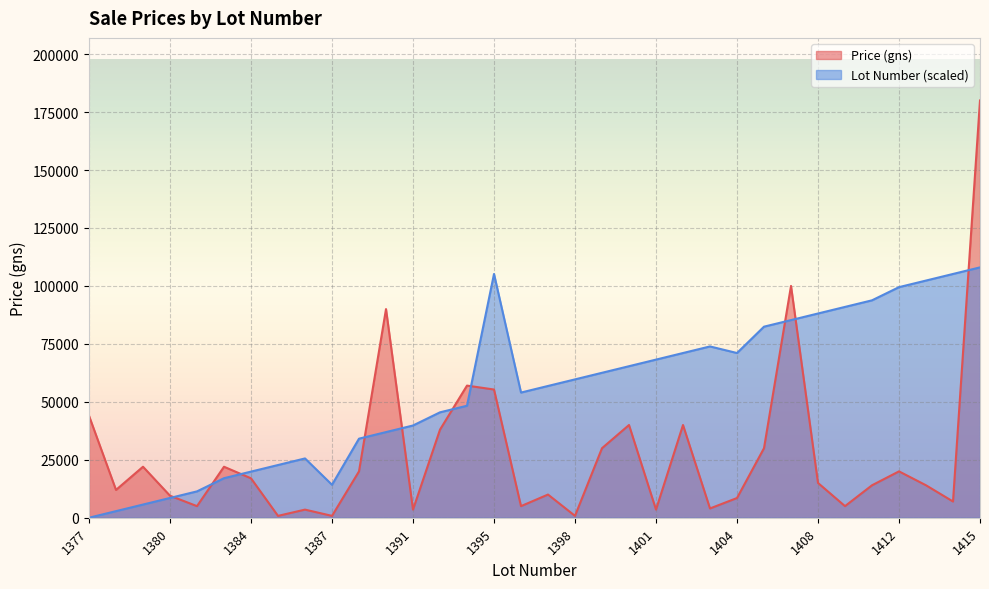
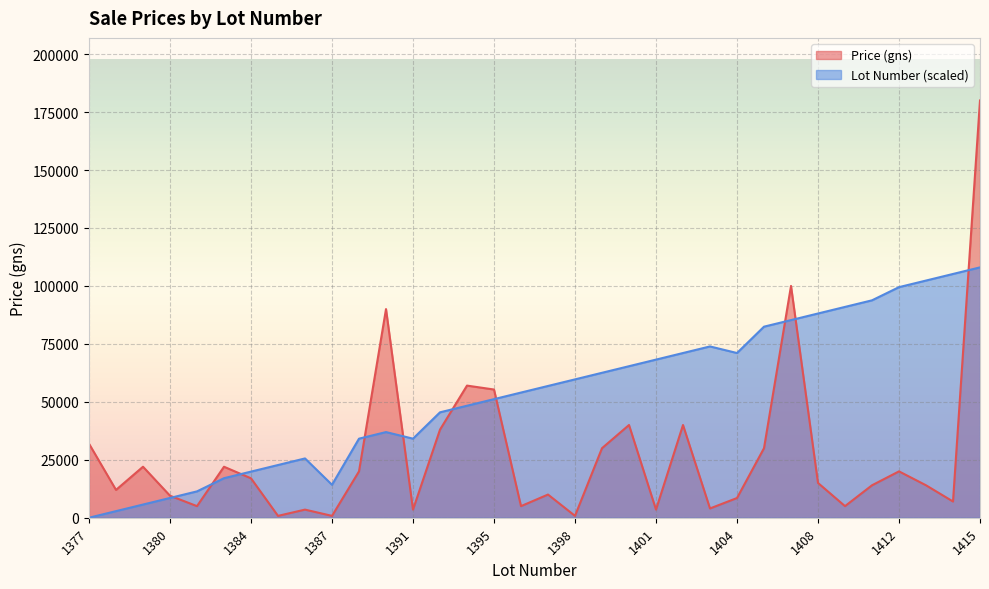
  {
    "Price (gns)": {
-     "1377": 44000,
+     "1377": 32000,
      "1384": 17000,
      "1387": 1000,
      "1391": 4000,
      "1395": 55000,
      "1398": 1000,
      "1401": 4000,
      "1404": 9000,
      "1408": 15000,
      "1412": 20000,
      "1415": 180000
    },
    "Lot Number (scaled)": {
      "1377": 0,
      "1384": 20000,
      "1387": 14000,
-     "1391": 40000,
-     "1395": 105000,
+     "1391": 34000,
+     "1395": 51000,
      "1398": 60000,
      "1401": 68000,
      "1404": 71000,
      "1408": 88000,
      "1412": 99000,
      "1415": 108000
    }
  }
